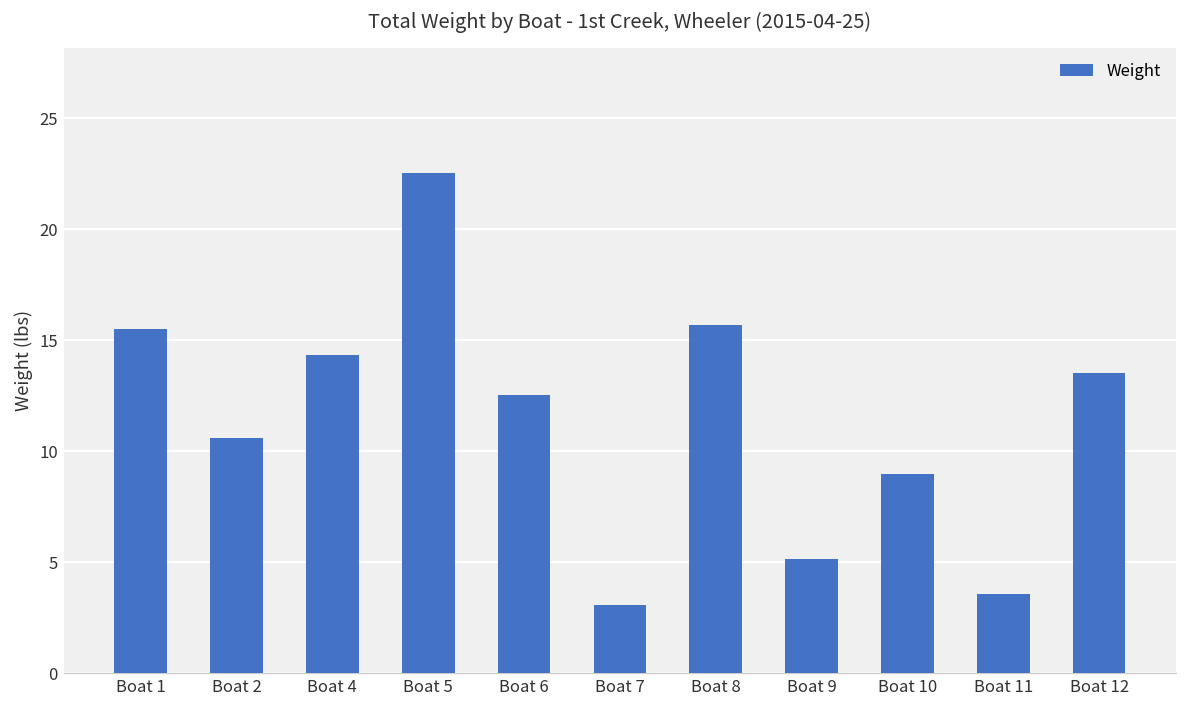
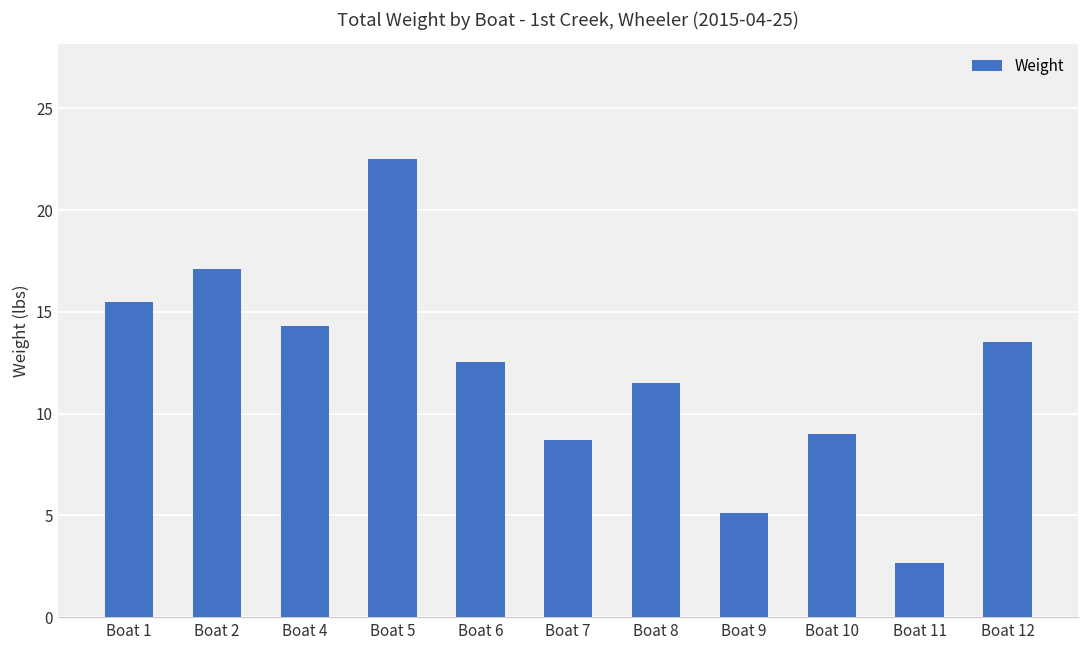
  {
    "Boat 1": 15.5,
-   "Boat 2": 10.6,
+   "Boat 2": 17.1,
    "Boat 4": 14.3,
    "Boat 5": 22.5,
    "Boat 6": 12.6,
-   "Boat 7": 3.1,
-   "Boat 8": 15.7,
+   "Boat 7": 8.7,
+   "Boat 8": 11.5,
    "Boat 9": 5.1,
    "Boat 10": 9.0,
-   "Boat 11": 3.6,
+   "Boat 11": 2.7,
    "Boat 12": 13.5
  }
